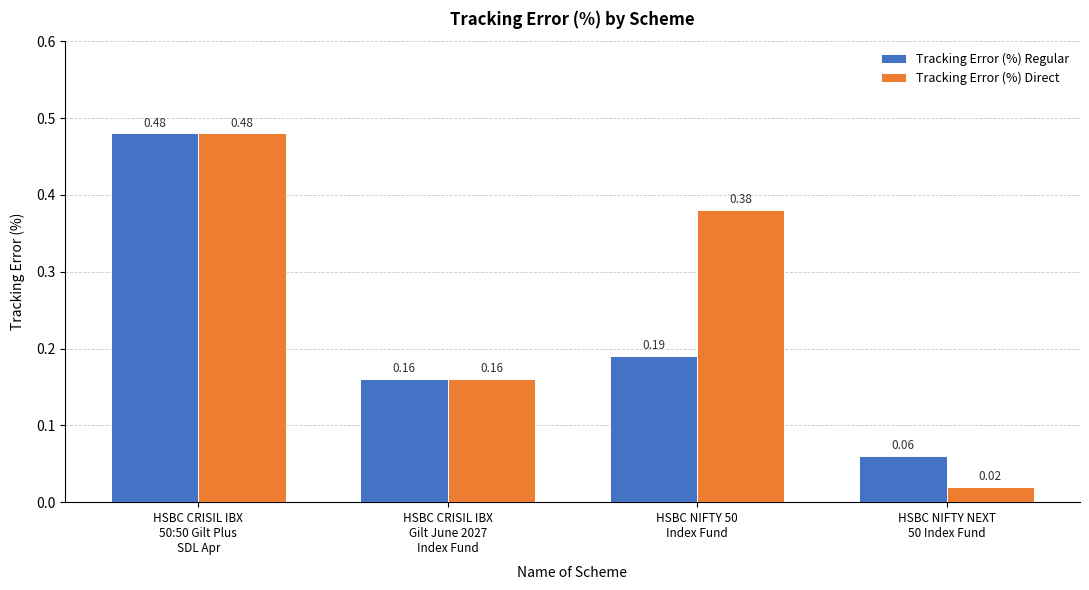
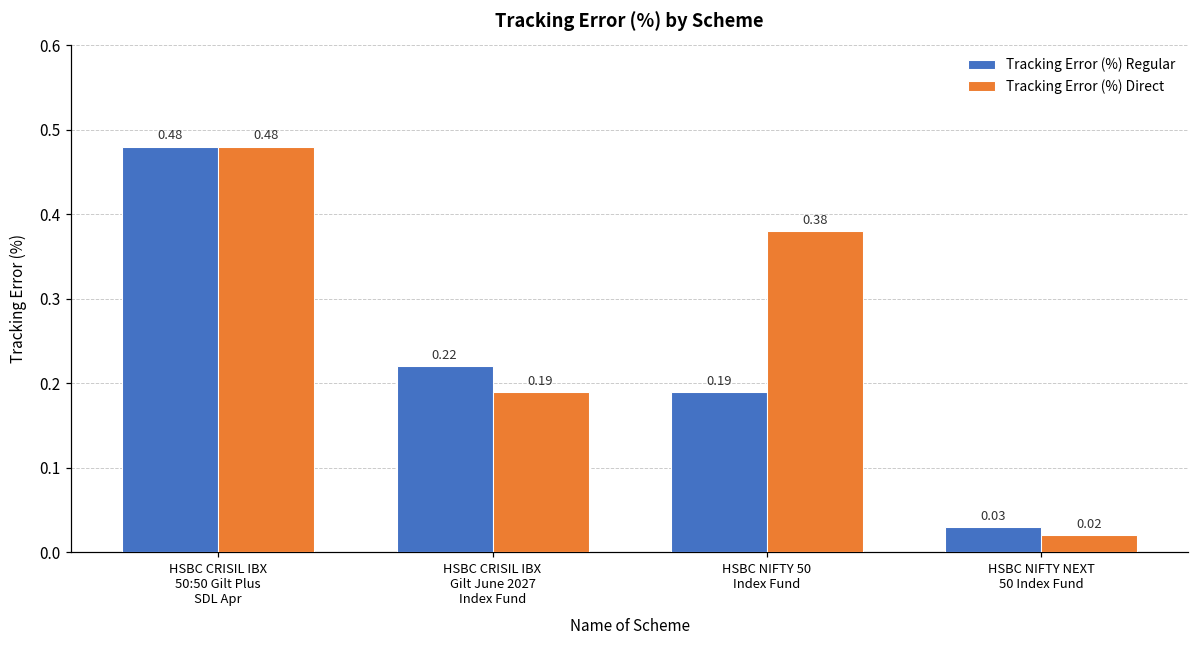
  {
    "Tracking Error (%) Regular": {
      "HSBC CRISIL IBX 50:50 Gilt Plus SDL Apr": 0.48,
-     "HSBC CRISIL IBX Gilt June 2027 Index Fund": 0.16,
+     "HSBC CRISIL IBX Gilt June 2027 Index Fund": 0.22,
      "HSBC NIFTY 50 Index Fund": 0.19,
-     "HSBC NIFTY NEXT 50 Index Fund": 0.06
+     "HSBC NIFTY NEXT 50 Index Fund": 0.03
    },
    "Tracking Error (%) Direct": {
      "HSBC CRISIL IBX 50:50 Gilt Plus SDL Apr": 0.48,
-     "HSBC CRISIL IBX Gilt June 2027 Index Fund": 0.16,
+     "HSBC CRISIL IBX Gilt June 2027 Index Fund": 0.19,
      "HSBC NIFTY 50 Index Fund": 0.38,
      "HSBC NIFTY NEXT 50 Index Fund": 0.02
    }
  }
